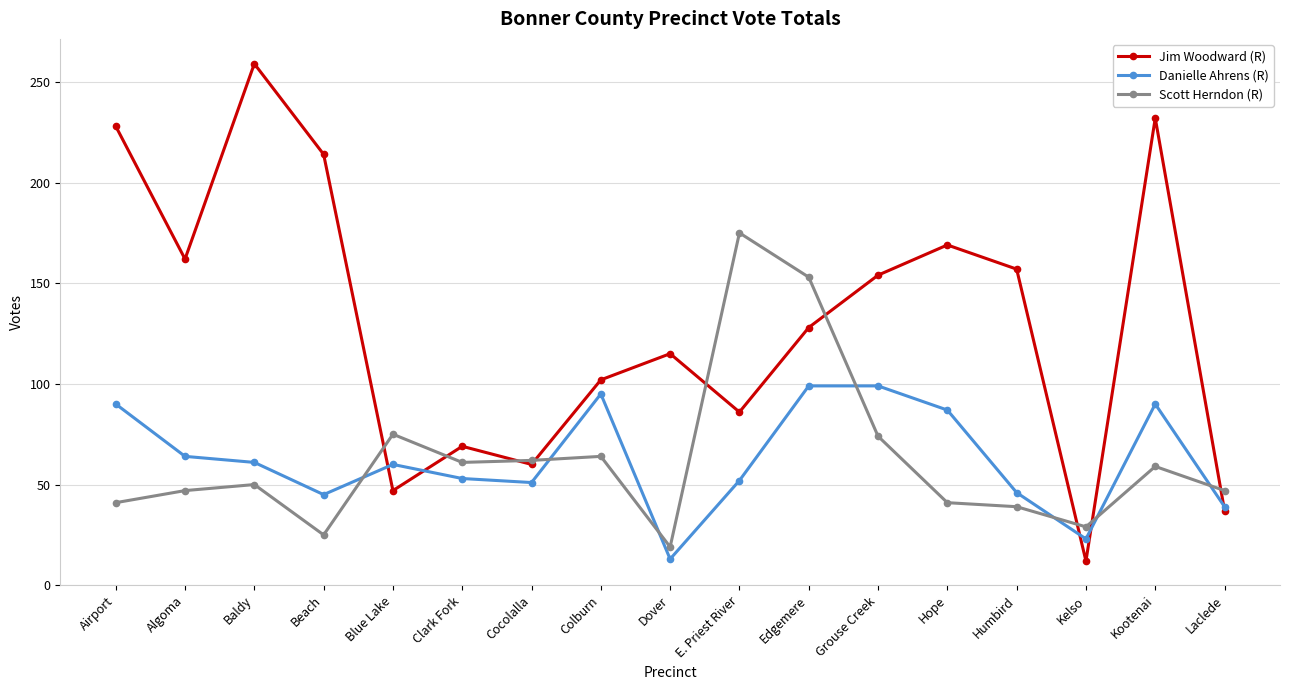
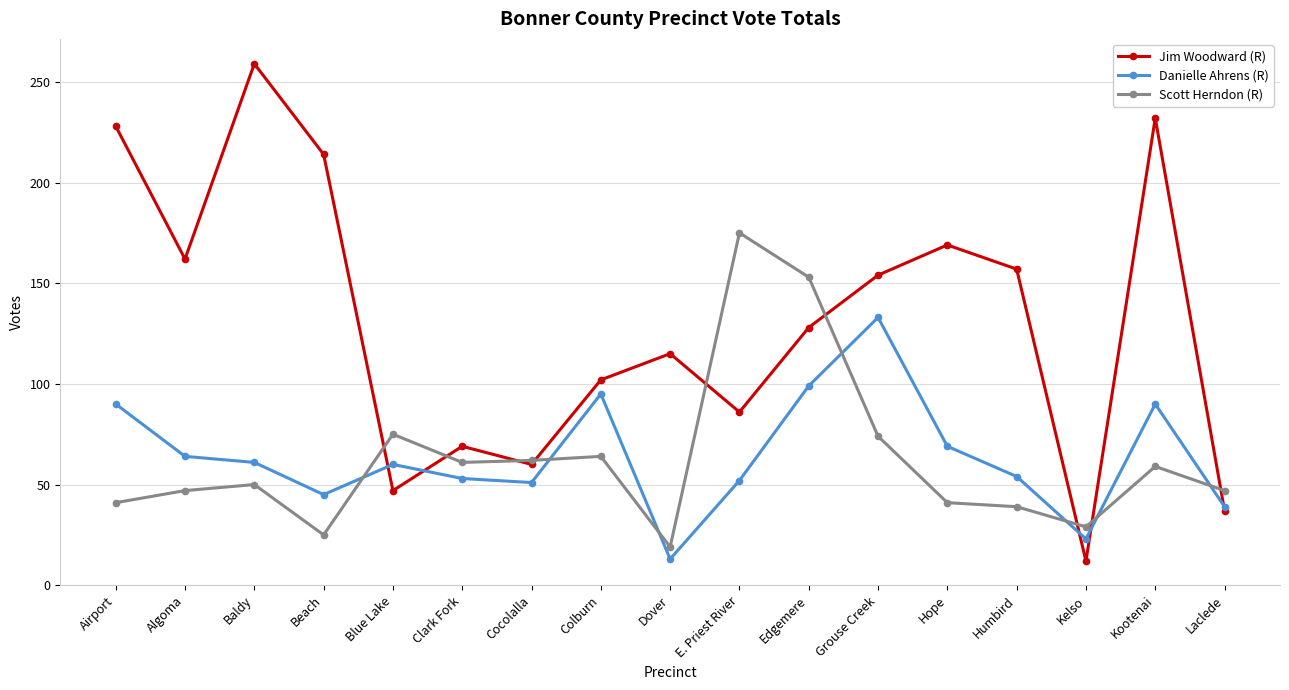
  {
    "Jim Woodward (R)": {
      "Airport": 228,
      "Algoma": 162,
      "Baldy": 259,
      "Beach": 214,
      "Blue Lake": 47,
      "Clark Fork": 69,
      "Cocolalla": 60,
      "Colburn": 102,
      "Dover": 115,
      "E. Priest River": 86,
      "Edgemere": 128,
      "Grouse Creek": 154,
      "Hope": 169,
      "Humbird": 157,
      "Kelso": 12,
      "Kootenai": 232,
      "Laclede": 37
    },
    "Danielle Ahrens (R)": {
      "Airport": 90,
      "Algoma": 64,
      "Baldy": 61,
      "Beach": 45,
      "Blue Lake": 60,
      "Clark Fork": 53,
      "Cocolalla": 51,
      "Colburn": 95,
      "Dover": 13,
      "E. Priest River": 52,
      "Edgemere": 99,
-     "Grouse Creek": 99,
-     "Hope": 87,
-     "Humbird": 46,
+     "Grouse Creek": 133,
+     "Hope": 69,
+     "Humbird": 54,
      "Kelso": 23,
      "Kootenai": 90,
      "Laclede": 39
    },
    "Scott Herndon (R)": {
      "Airport": 41,
      "Algoma": 47,
      "Baldy": 50,
      "Beach": 25,
      "Blue Lake": 75,
      "Clark Fork": 61,
      "Cocolalla": 62,
      "Colburn": 64,
      "Dover": 19,
      "E. Priest River": 175,
      "Edgemere": 153,
      "Grouse Creek": 74,
      "Hope": 41,
      "Humbird": 39,
      "Kelso": 29,
      "Kootenai": 59,
      "Laclede": 47
    }
  }
